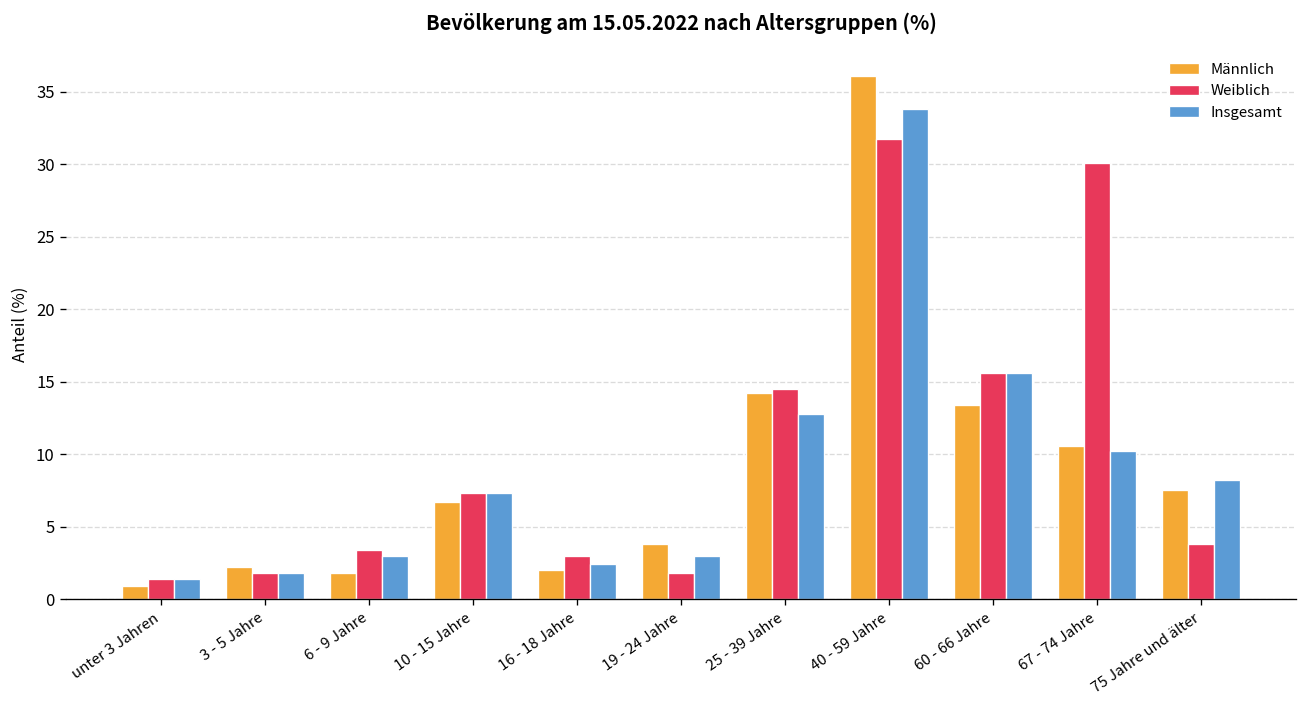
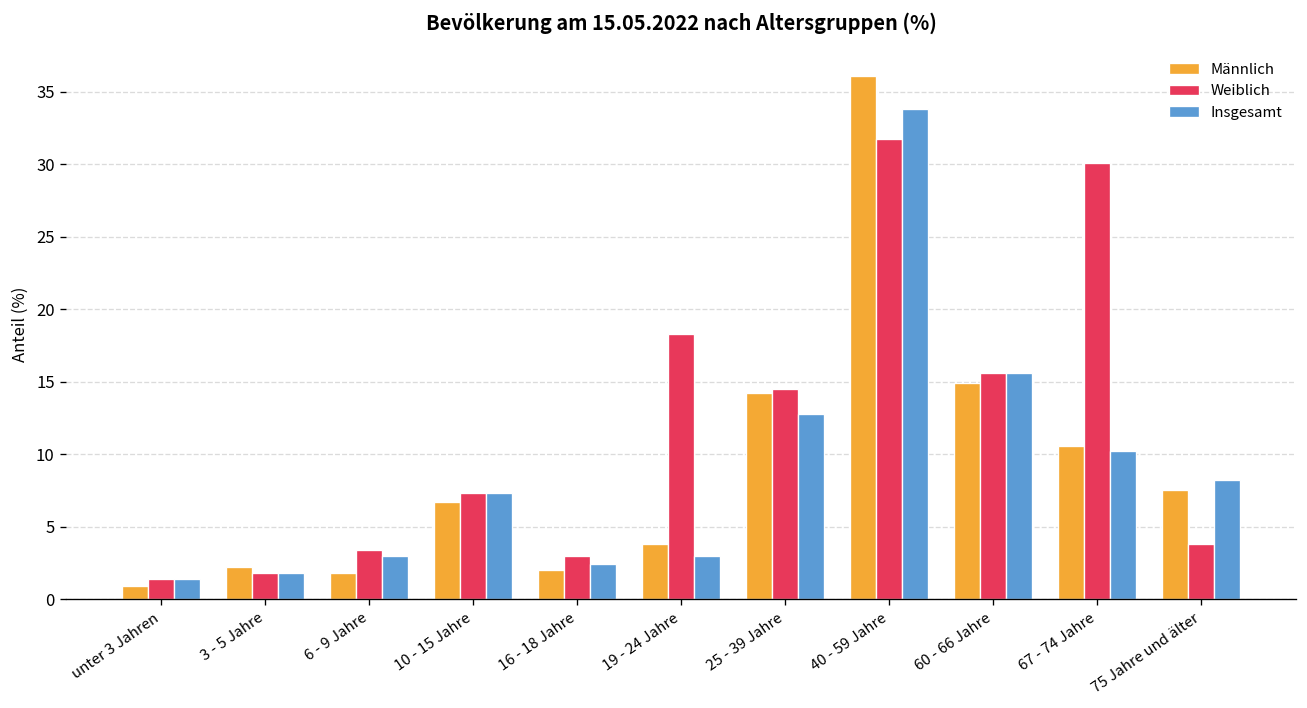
  {
    "Männlich": {
      "unter 3 Jahren": 0.9,
      "3 - 5 Jahre": 2.2,
      "6 - 9 Jahre": 1.8,
      "10 - 15 Jahre": 6.7,
      "16 - 18 Jahre": 2.0,
      "19 - 24 Jahre": 3.8,
      "25 - 39 Jahre": 14.2,
      "40 - 59 Jahre": 36.1,
-     "60 - 66 Jahre": 13.4,
+     "60 - 66 Jahre": 14.9,
      "67 - 74 Jahre": 10.6,
      "75 Jahre und älter": 7.5
    },
    "Weiblich": {
      "unter 3 Jahren": 1.4,
      "3 - 5 Jahre": 1.8,
      "6 - 9 Jahre": 3.4,
      "10 - 15 Jahre": 7.3,
      "16 - 18 Jahre": 3.0,
-     "19 - 24 Jahre": 1.8,
+     "19 - 24 Jahre": 18.3,
      "25 - 39 Jahre": 14.5,
      "40 - 59 Jahre": 31.7,
      "60 - 66 Jahre": 15.6,
      "67 - 74 Jahre": 30.1,
      "75 Jahre und älter": 3.8
    },
    "Insgesamt": {
      "unter 3 Jahren": 1.4,
      "3 - 5 Jahre": 1.8,
      "6 - 9 Jahre": 3.0,
      "10 - 15 Jahre": 7.3,
      "16 - 18 Jahre": 2.4,
      "19 - 24 Jahre": 3.0,
      "25 - 39 Jahre": 12.8,
      "40 - 59 Jahre": 33.8,
      "60 - 66 Jahre": 15.6,
      "67 - 74 Jahre": 10.2,
      "75 Jahre und älter": 8.2
    }
  }
